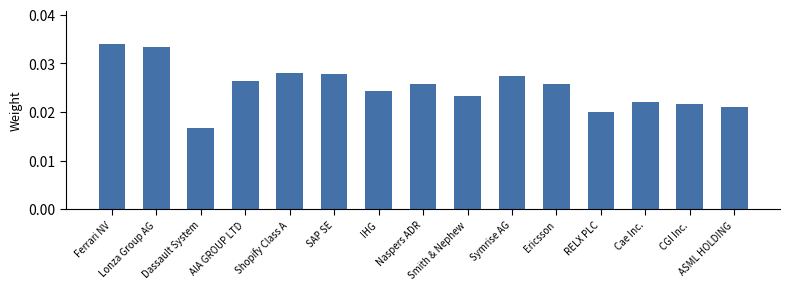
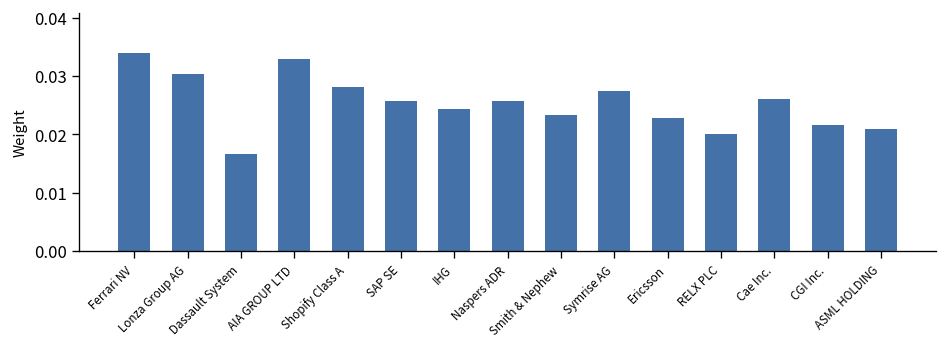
  {
    "Ferrari NV": 0.034,
-   "Lonza Group AG": 0.033,
+   "Lonza Group AG": 0.030,
    "Dassault System": 0.017,
-   "AIA GROUP LTD": 0.026,
+   "AIA GROUP LTD": 0.033,
    "Shopify Class A": 0.028,
-   "SAP SE": 0.028,
+   "SAP SE": 0.026,
    "IHG": 0.024,
    "Naspers ADR": 0.026,
    "Smith & Nephew": 0.023,
    "Symrise AG": 0.028,
-   "Ericsson": 0.026,
+   "Ericsson": 0.023,
    "RELX PLC": 0.020,
-   "Cae Inc.": 0.022,
+   "Cae Inc.": 0.026,
    "CGI Inc.": 0.022,
    "ASML HOLDING": 0.021
  }
